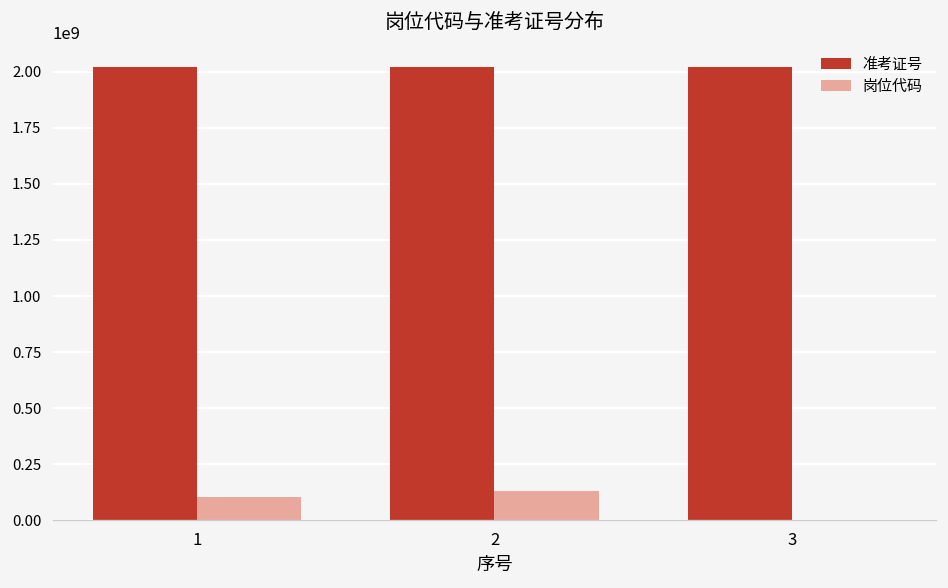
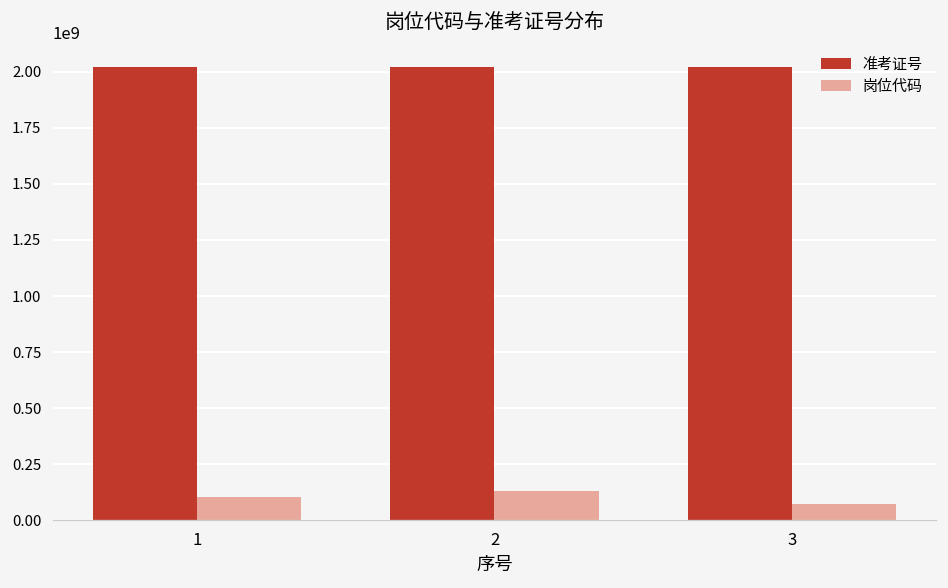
  {
    "准考证号": {
      "1": 2020000000,
      "2": 2020000000,
      "3": 2020000000
    },
    "岗位代码": {
      "1": 110000000,
      "2": 130000000,
-     "3": 0
+     "3": 70000000
    }
  }
